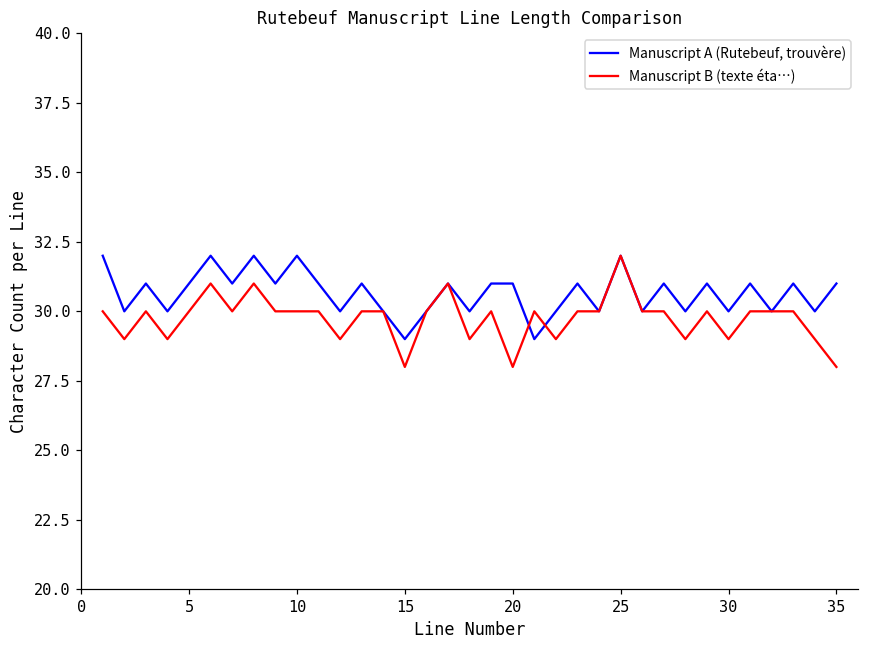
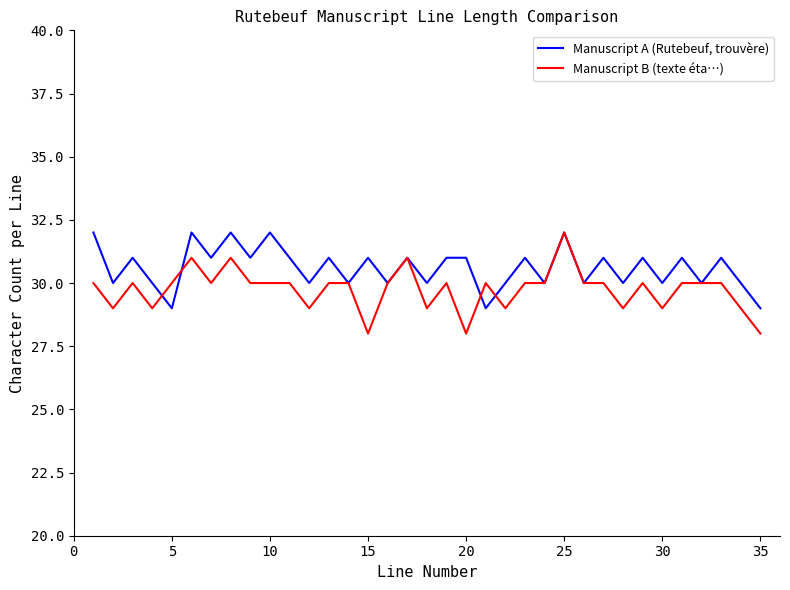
  {
    "Manuscript A (Rutebeuf, trouvère)": {
-     "5": 31,
+     "5": 29,
      "10": 32,
-     "15": 29,
+     "15": 31,
      "20": 31,
      "30": 30,
-     "35": 31
+     "35": 29
    },
    "Manuscript B (texte éta…)": {
      "5": 30,
      "10": 30,
      "15": 28,
      "20": 28,
      "30": 29,
      "35": 28
    }
  }
